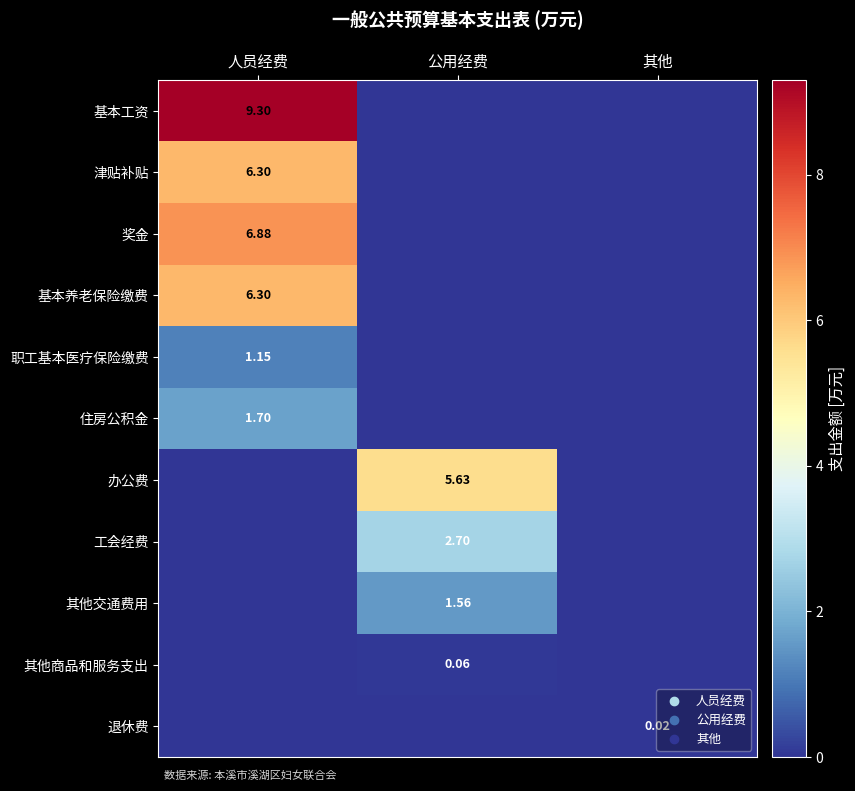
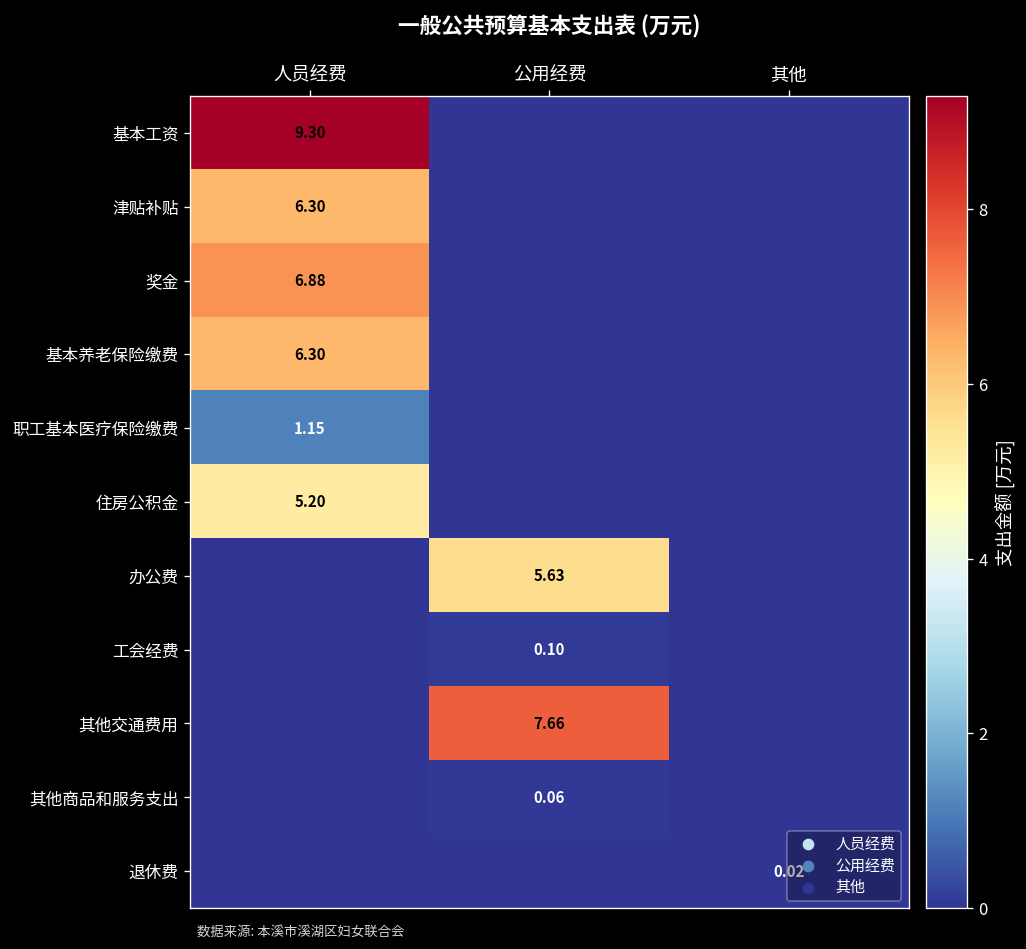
  {
    "基本工资": {
      "人员经费": 9.30
    },
    "津贴补贴": {
      "人员经费": 6.30
    },
    "奖金": {
      "人员经费": 6.88
    },
    "基本养老保险缴费": {
      "人员经费": 6.30
    },
    "职工基本医疗保险缴费": {
      "人员经费": 1.15
    },
    "住房公积金": {
-     "人员经费": 1.70
+     "人员经费": 5.20
    },
    "办公费": {
      "公用经费": 5.63
    },
    "工会经费": {
-     "公用经费": 2.70
+     "公用经费": 0.10
    },
    "其他交通费用": {
-     "公用经费": 1.56
+     "公用经费": 7.66
    },
    "其他商品和服务支出": {
      "公用经费": 0.06
    }
  }
